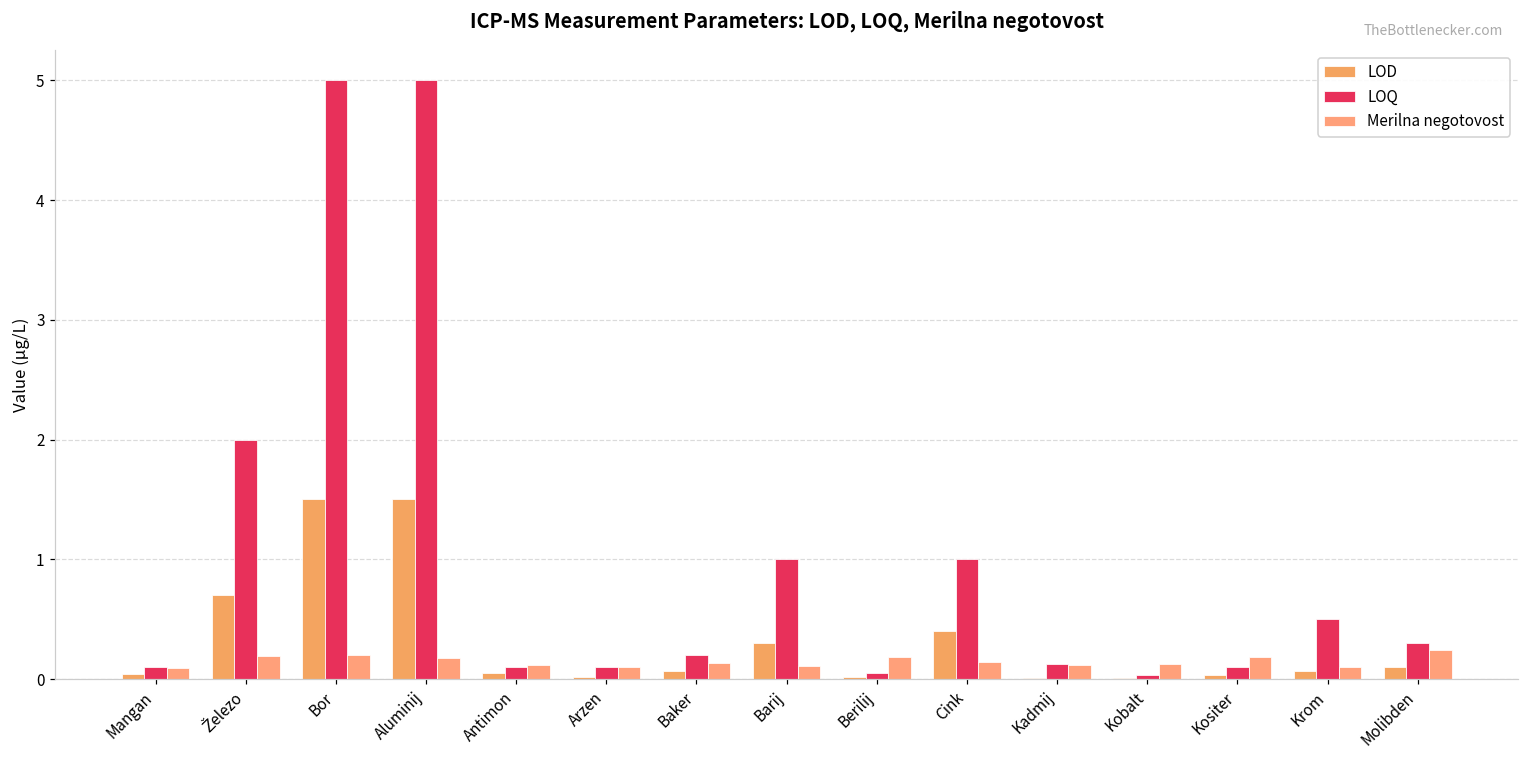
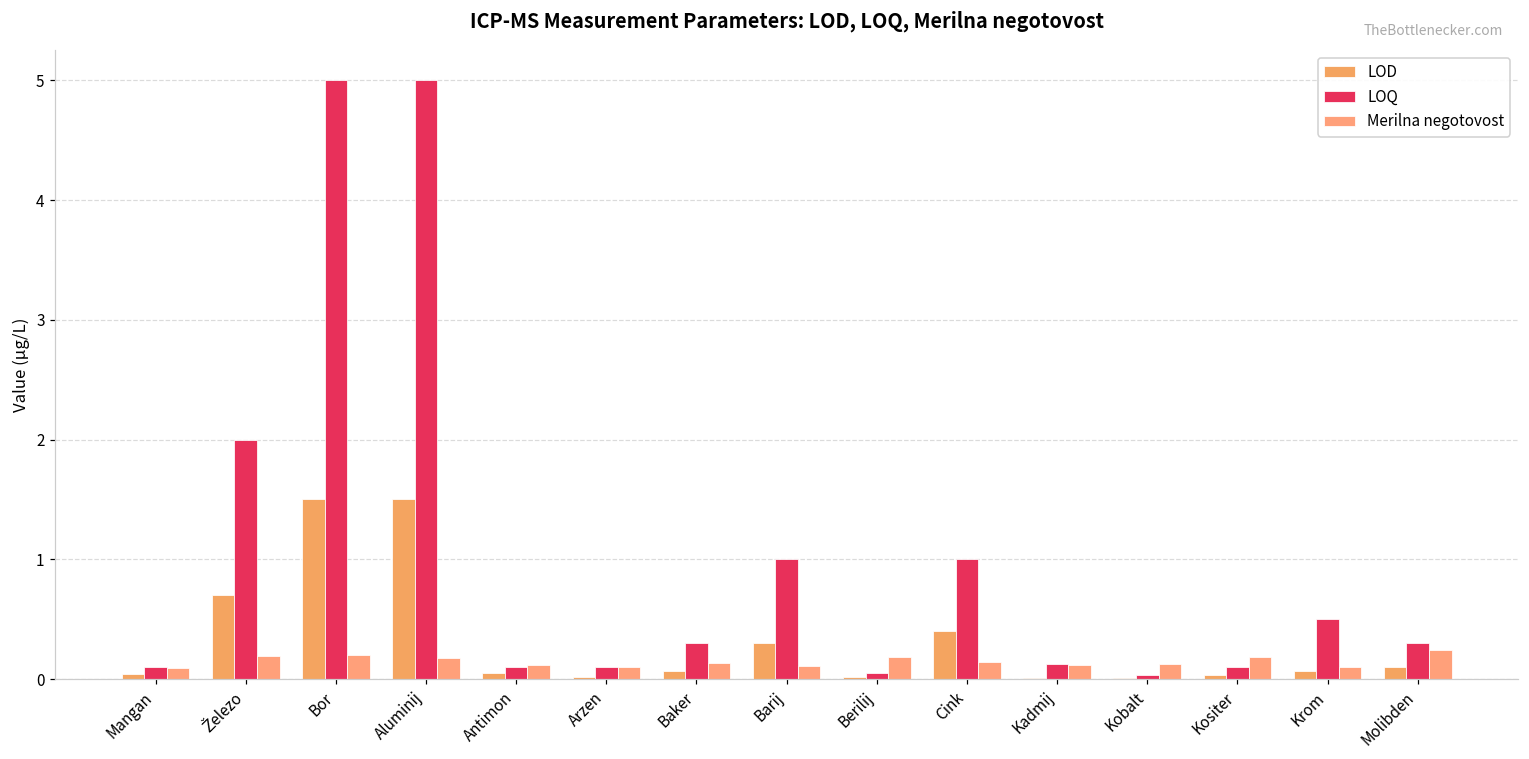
  {
    "LOQ": {
      "Mangan": 0.1,
      "Železo": 2.0,
      "Bor": 5.0,
      "Aluminij": 5.0,
      "Antimon": 0.1,
      "Arzen": 0.1,
-     "Baker": 0.2,
+     "Baker": 0.3,
      "Barij": 1.0,
      "Berilij": 0.05,
      "Cink": 1.0,
      "Kadmij": 0.13,
      "Kobalt": 0.03,
      "Kositer": 0.1,
      "Krom": 0.5,
      "Molibden": 0.3
    }
  }
